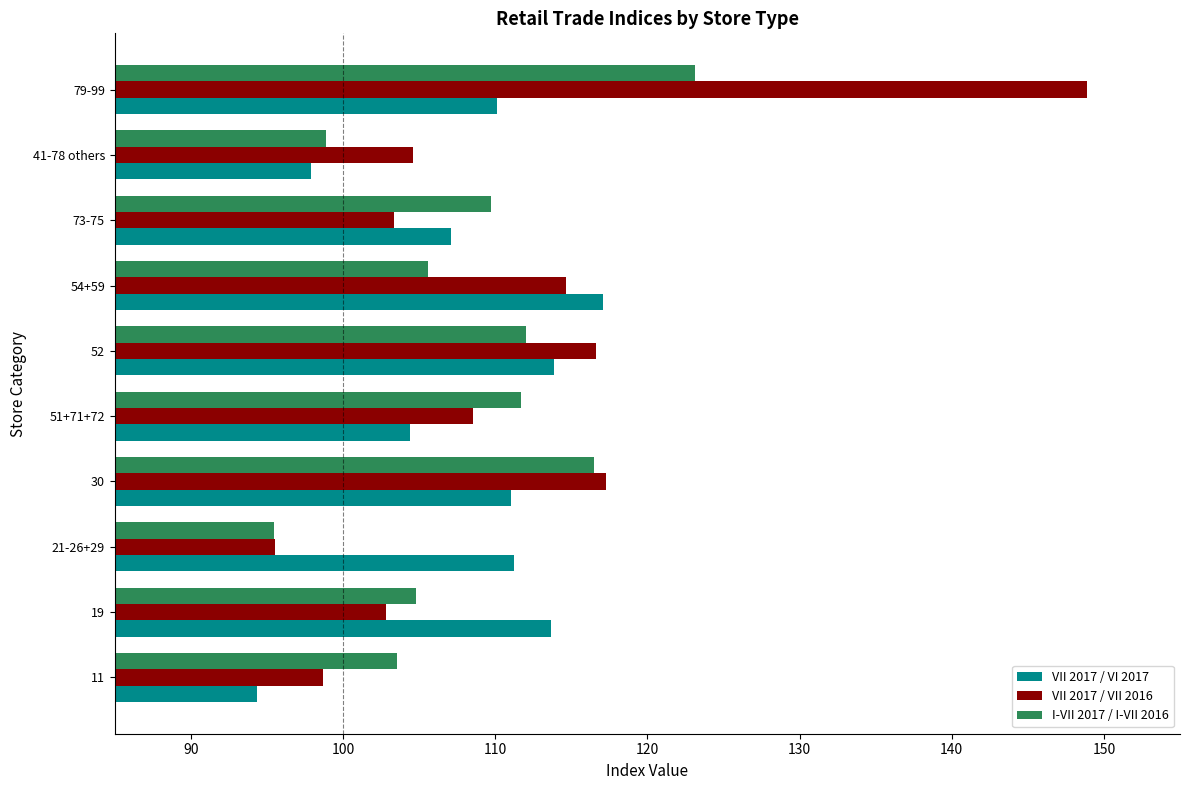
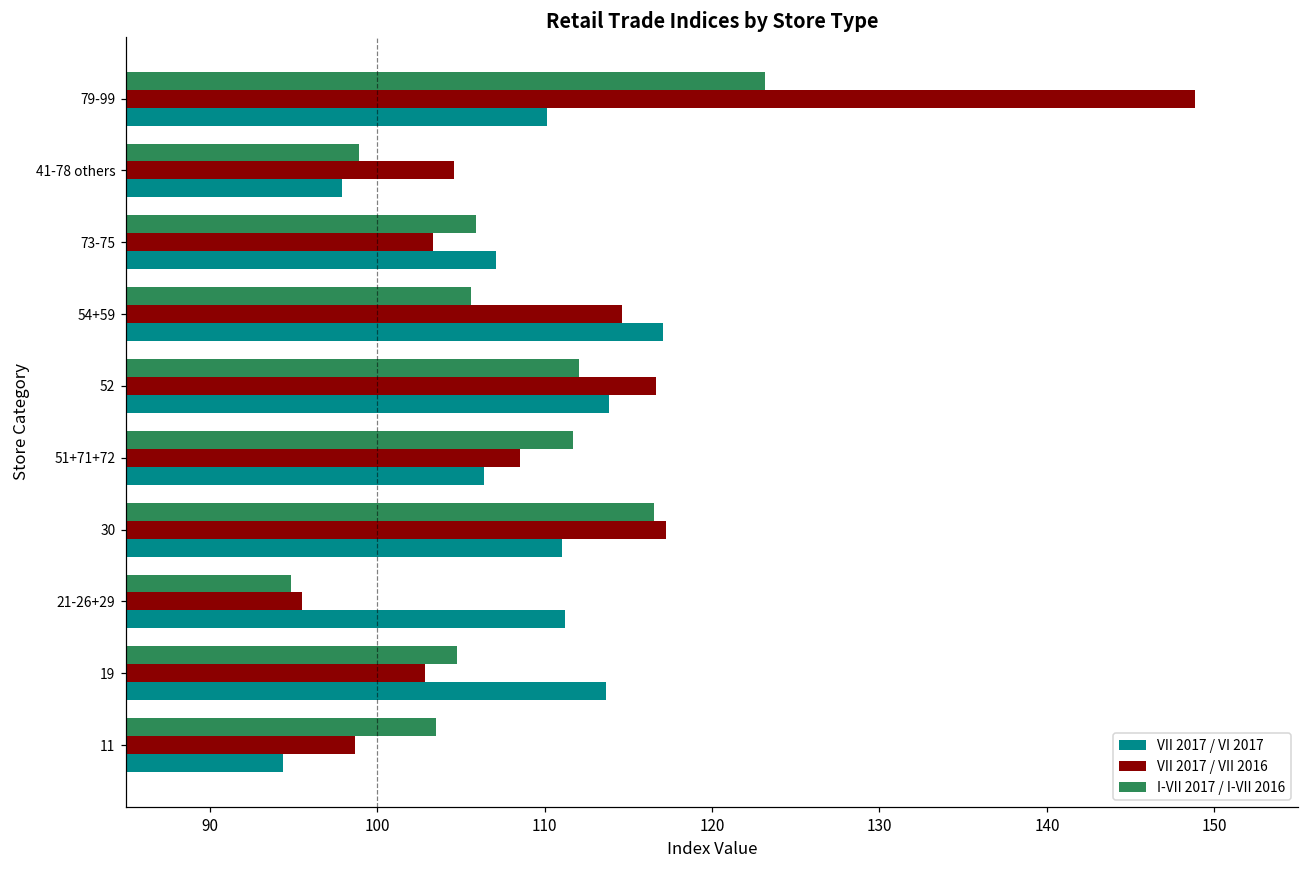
  {
    "VII 2017 / VI 2017": {
      "79-99": 110.1,
      "41-78 others": 97.9,
      "73-75": 107.1,
      "54+59": 117.1,
      "52": 113.8,
-     "51+71+72": 104.4,
+     "51+71+72": 106.4,
      "30": 111.1,
      "21-26+29": 111.2,
      "19": 113.7,
      "11": 94.4
    },
    "VII 2017 / VII 2016": {
      "79-99": 148.9,
      "41-78 others": 104.6,
      "73-75": 103.4,
      "54+59": 114.6,
      "52": 116.6,
      "51+71+72": 108.5,
      "30": 117.3,
      "21-26+29": 95.5,
      "19": 102.8,
      "11": 98.7
    },
    "I-VII 2017 / I-VII 2016": {
      "79-99": 123.1,
      "41-78 others": 98.9,
-     "73-75": 109.7,
+     "73-75": 105.9,
      "54+59": 105.6,
      "52": 112.1,
      "51+71+72": 111.7,
      "30": 116.5,
-     "21-26+29": 95.5,
+     "21-26+29": 94.8,
      "19": 104.8,
      "11": 103.5
    }
  }
